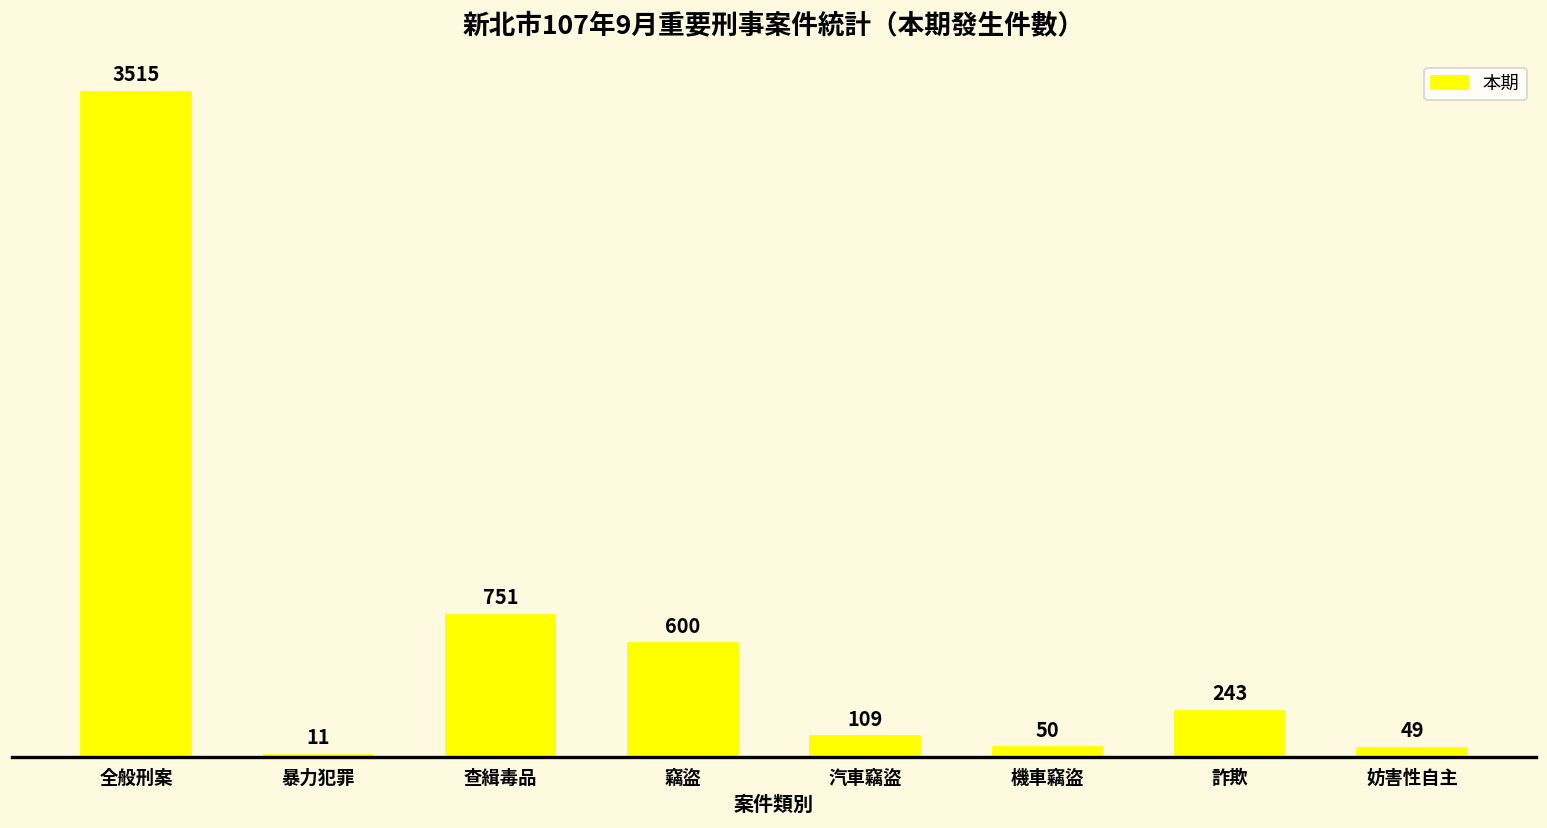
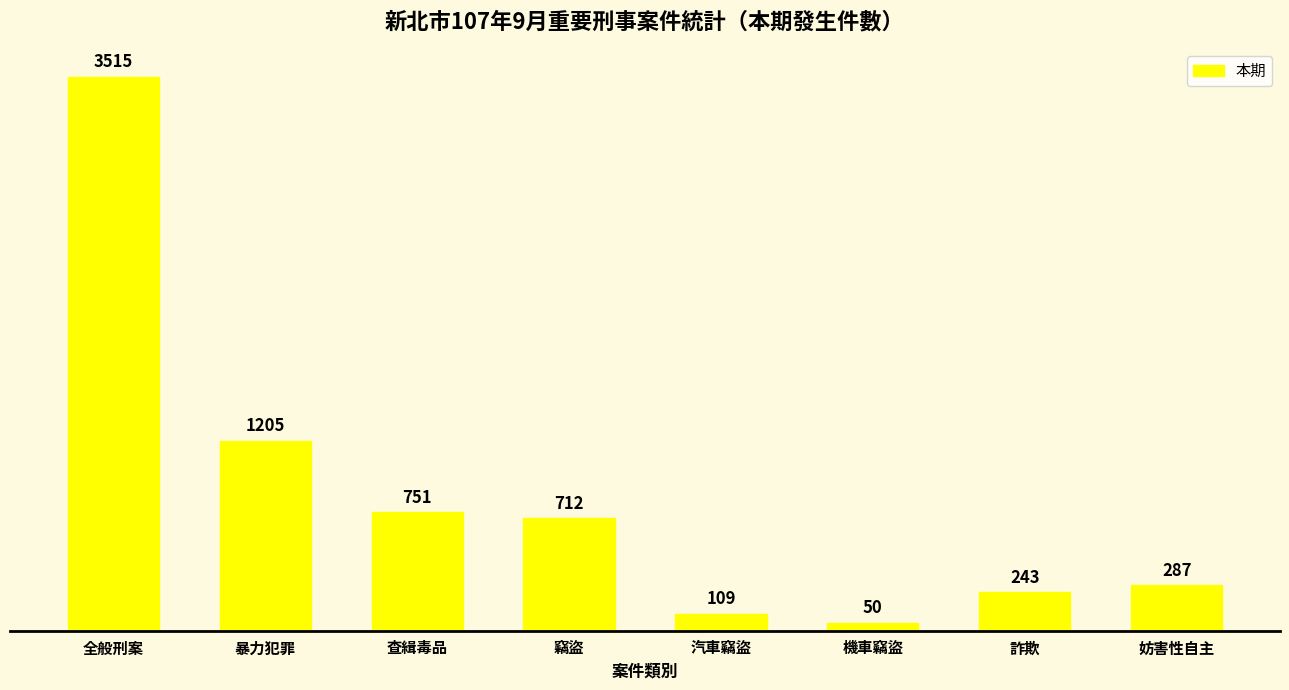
  {
    "全般刑案": 3515,
-   "暴力犯罪": 11,
+   "暴力犯罪": 1205,
    "查緝毒品": 751,
-   "竊盜": 600,
+   "竊盜": 712,
    "汽車竊盜": 109,
    "機車竊盜": 50,
    "詐欺": 243,
-   "妨害性自主": 49
+   "妨害性自主": 287
  }
